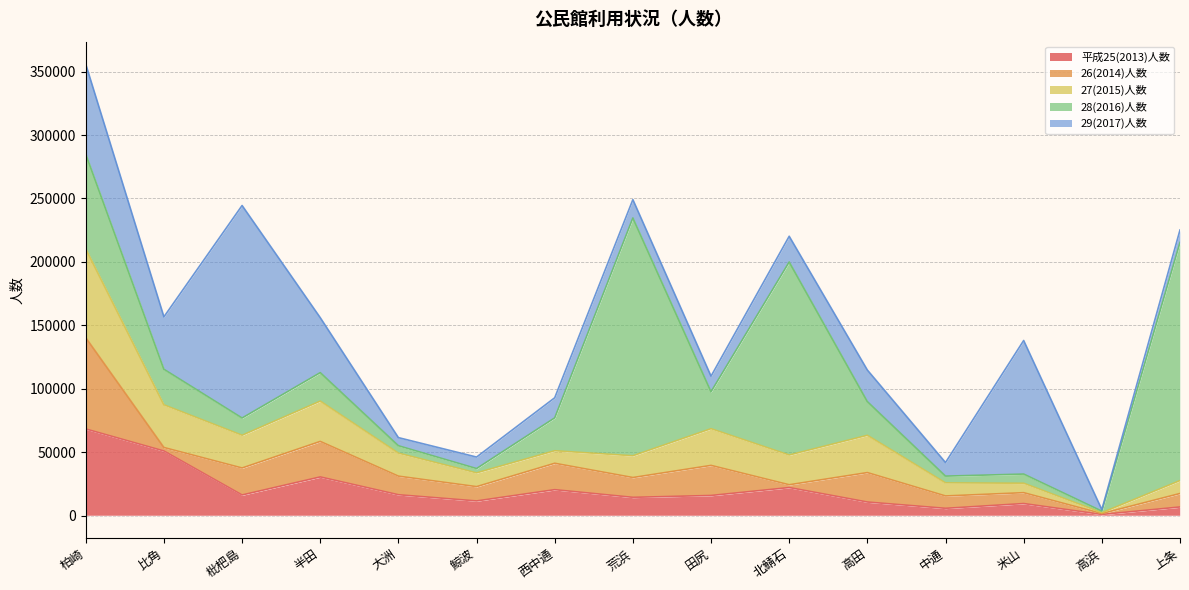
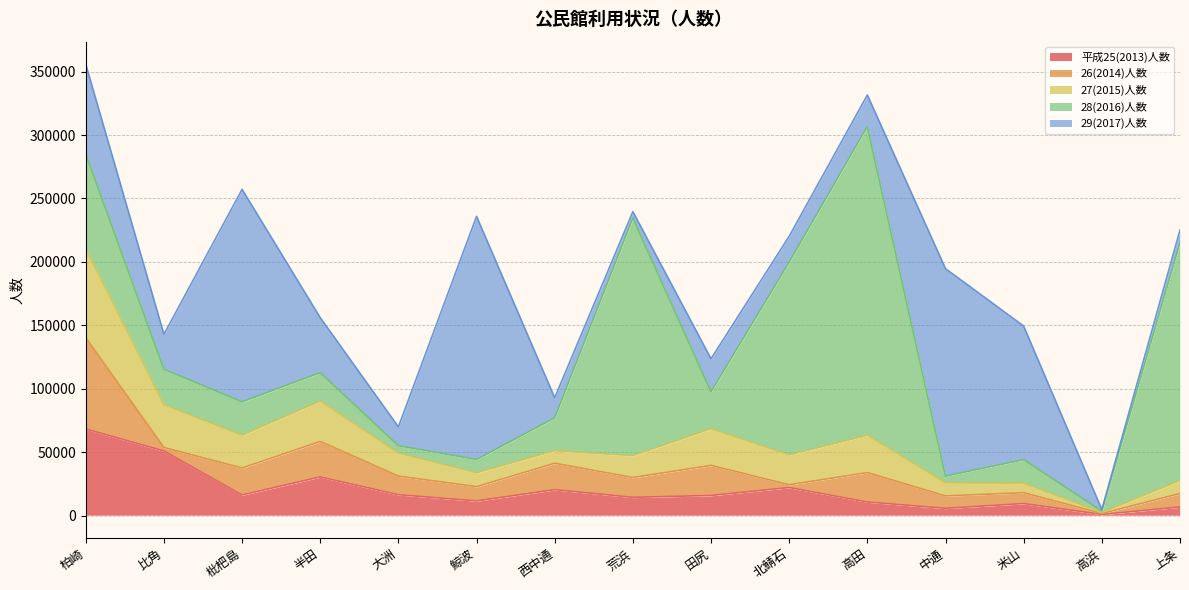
  {
    "28(2016)人数": {
      "柏崎": 75000,
      "比角": 28000,
-     "枇杷島": 14000,
+     "枇杷島": 26000,
      "半田": 22000,
      "大洲": 6000,
-     "鯨波": 3000,
+     "鯨波": 11000,
      "西中通": 26000,
      "荒浜": 187000,
      "田尻": 29000,
      "北鯖石": 152000,
-     "高田": 27000,
+     "高田": 243000,
      "中通": 5000,
-     "米山": 7000,
+     "米山": 19000,
      "上条": 188000
    },
    "29(2017)人数": {
      "柏崎": 71000,
-     "比角": 41000,
+     "比角": 28000,
      "枇杷島": 168000,
      "半田": 43000,
-     "大洲": 6000,
-     "鯨波": 9000,
+     "大洲": 15000,
+     "鯨波": 192000,
      "西中通": 16000,
-     "荒浜": 14000,
-     "田尻": 12000,
+     "荒浜": 5000,
+     "田尻": 26000,
      "北鯖石": 20000,
      "高田": 25000,
-     "中通": 11000,
+     "中通": 164000,
      "米山": 105000,
      "上条": 10000
    }
  }
